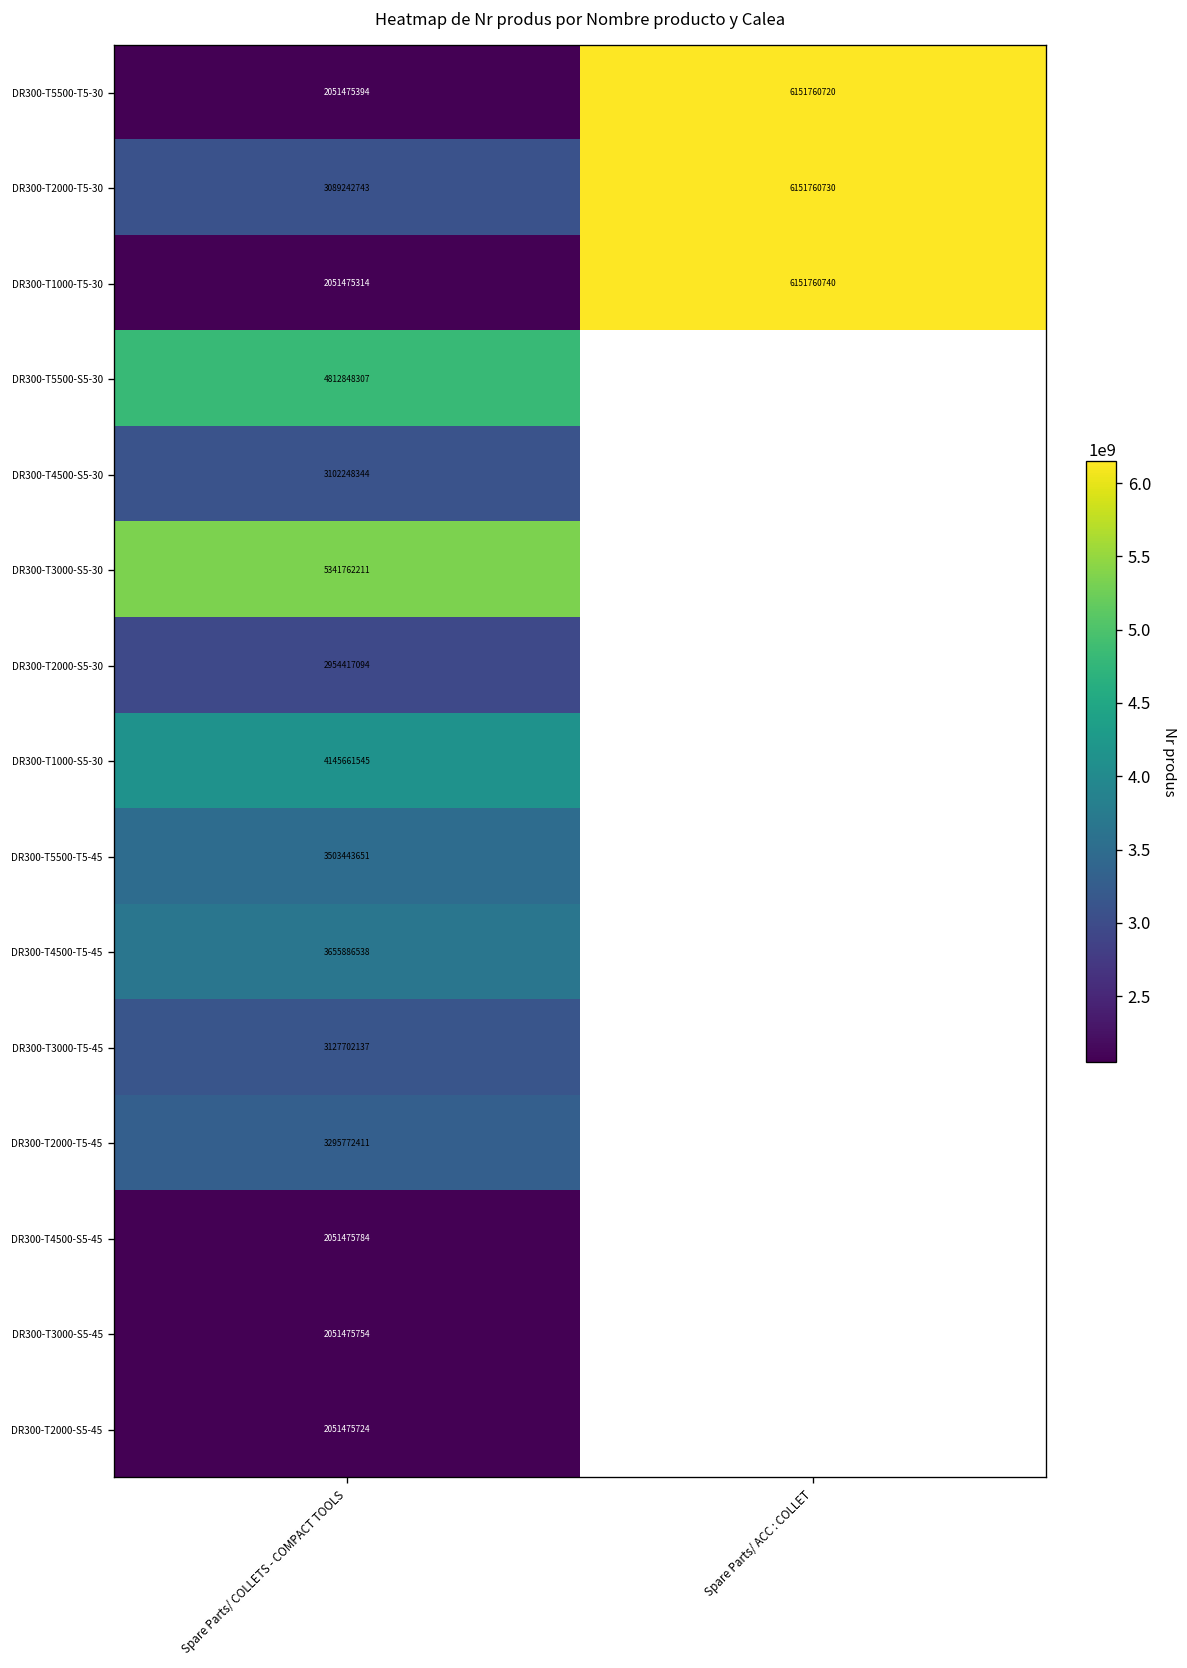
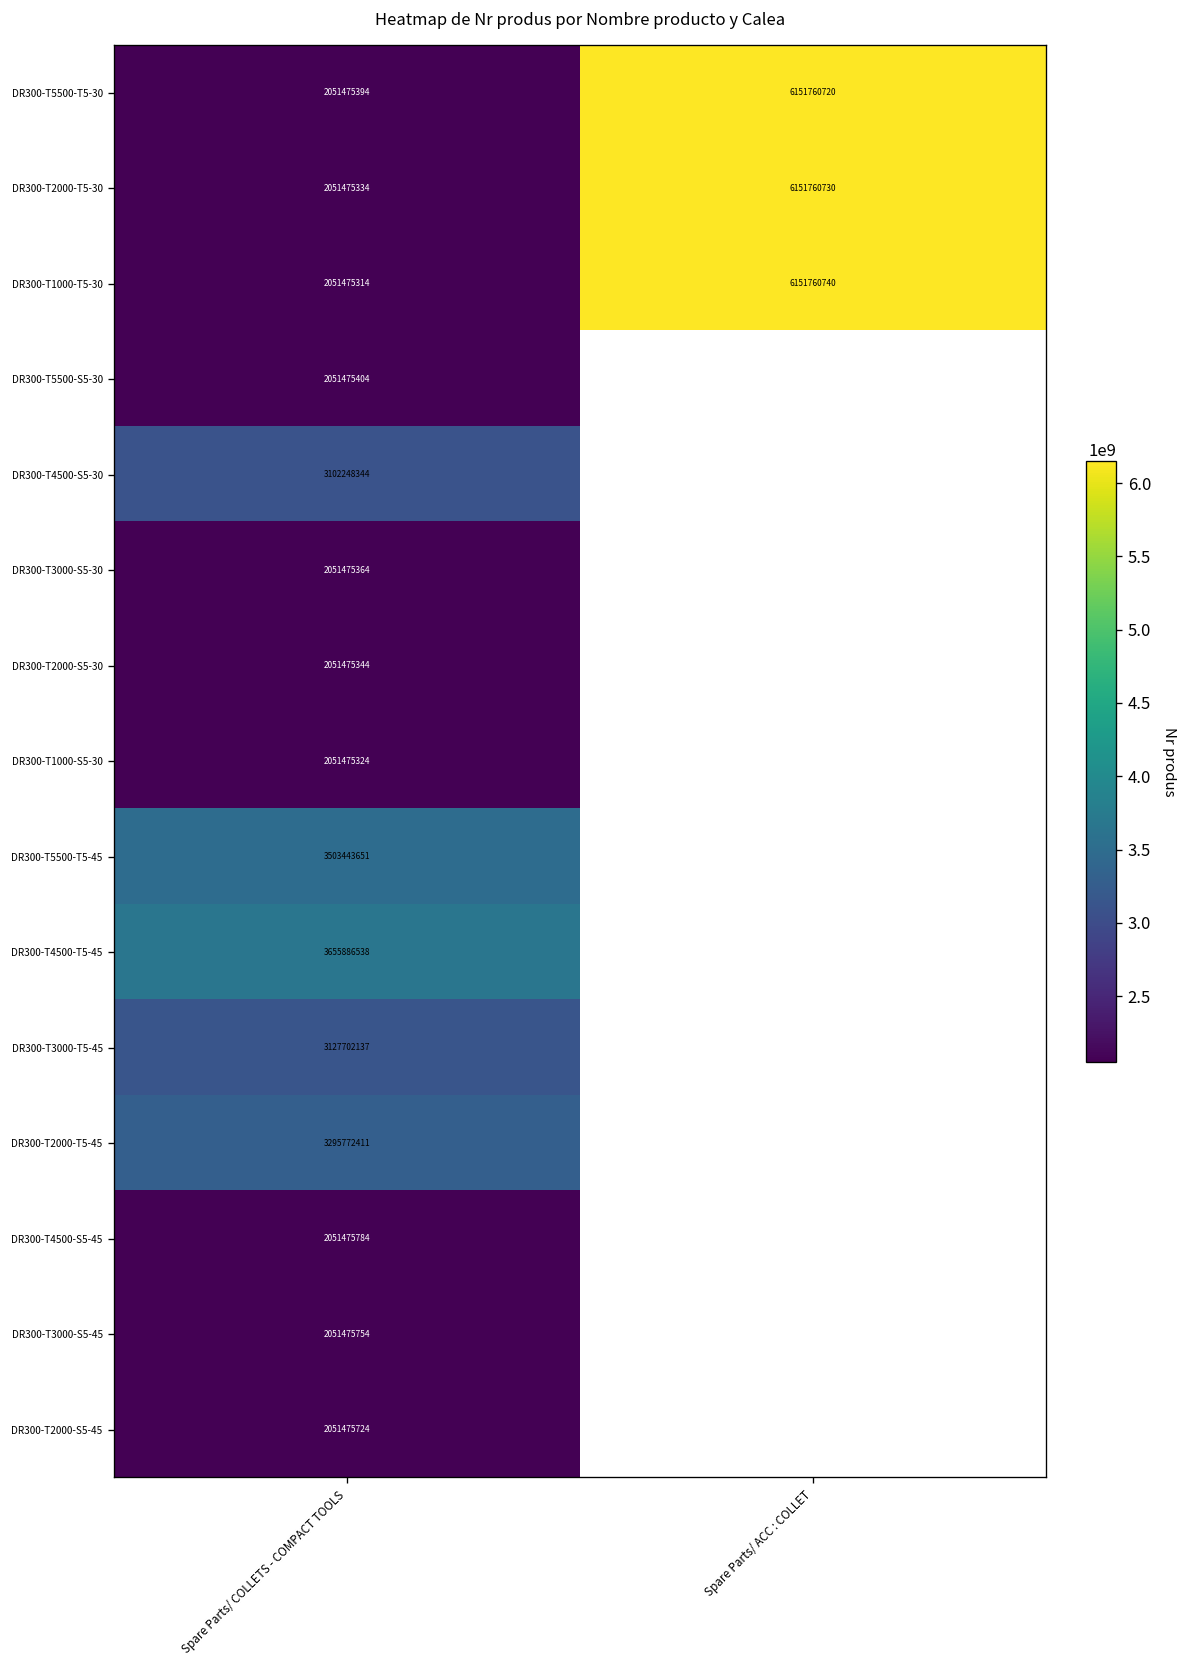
  {
    "DR300-T5500-T5-30": {
      "Spare Parts/ COLLETS - COMPACT TOOLS": 2051475394,
      "Spare Parts/ ACC : COLLET": 6151760720
    },
    "DR300-T2000-T5-30": {
-     "Spare Parts/ COLLETS - COMPACT TOOLS": 3089242743,
+     "Spare Parts/ COLLETS - COMPACT TOOLS": 2051475334,
      "Spare Parts/ ACC : COLLET": 6151760730
    },
    "DR300-T1000-T5-30": {
      "Spare Parts/ COLLETS - COMPACT TOOLS": 2051475314,
      "Spare Parts/ ACC : COLLET": 6151760740
    },
    "DR300-T5500-S5-30": {
-     "Spare Parts/ COLLETS - COMPACT TOOLS": 4812848307
+     "Spare Parts/ COLLETS - COMPACT TOOLS": 2051475404
    },
    "DR300-T4500-S5-30": {
      "Spare Parts/ COLLETS - COMPACT TOOLS": 3102248344
    },
    "DR300-T3000-S5-30": {
-     "Spare Parts/ COLLETS - COMPACT TOOLS": 5341762211
+     "Spare Parts/ COLLETS - COMPACT TOOLS": 2051475364
    },
    "DR300-T2000-S5-30": {
-     "Spare Parts/ COLLETS - COMPACT TOOLS": 2954417094
+     "Spare Parts/ COLLETS - COMPACT TOOLS": 2051475344
    },
    "DR300-T1000-S5-30": {
-     "Spare Parts/ COLLETS - COMPACT TOOLS": 4145661545
+     "Spare Parts/ COLLETS - COMPACT TOOLS": 2051475324
    },
    "DR300-T5500-T5-45": {
      "Spare Parts/ COLLETS - COMPACT TOOLS": 3503443651
    },
    "DR300-T4500-T5-45": {
      "Spare Parts/ COLLETS - COMPACT TOOLS": 3655886538
    },
    "DR300-T3000-T5-45": {
      "Spare Parts/ COLLETS - COMPACT TOOLS": 3127702137
    },
    "DR300-T2000-T5-45": {
      "Spare Parts/ COLLETS - COMPACT TOOLS": 3295772411
    },
    "DR300-T4500-S5-45": {
      "Spare Parts/ COLLETS - COMPACT TOOLS": 2051475784
    },
    "DR300-T3000-S5-45": {
      "Spare Parts/ COLLETS - COMPACT TOOLS": 2051475754
    },
    "DR300-T2000-S5-45": {
      "Spare Parts/ COLLETS - COMPACT TOOLS": 2051475724
    }
  }
